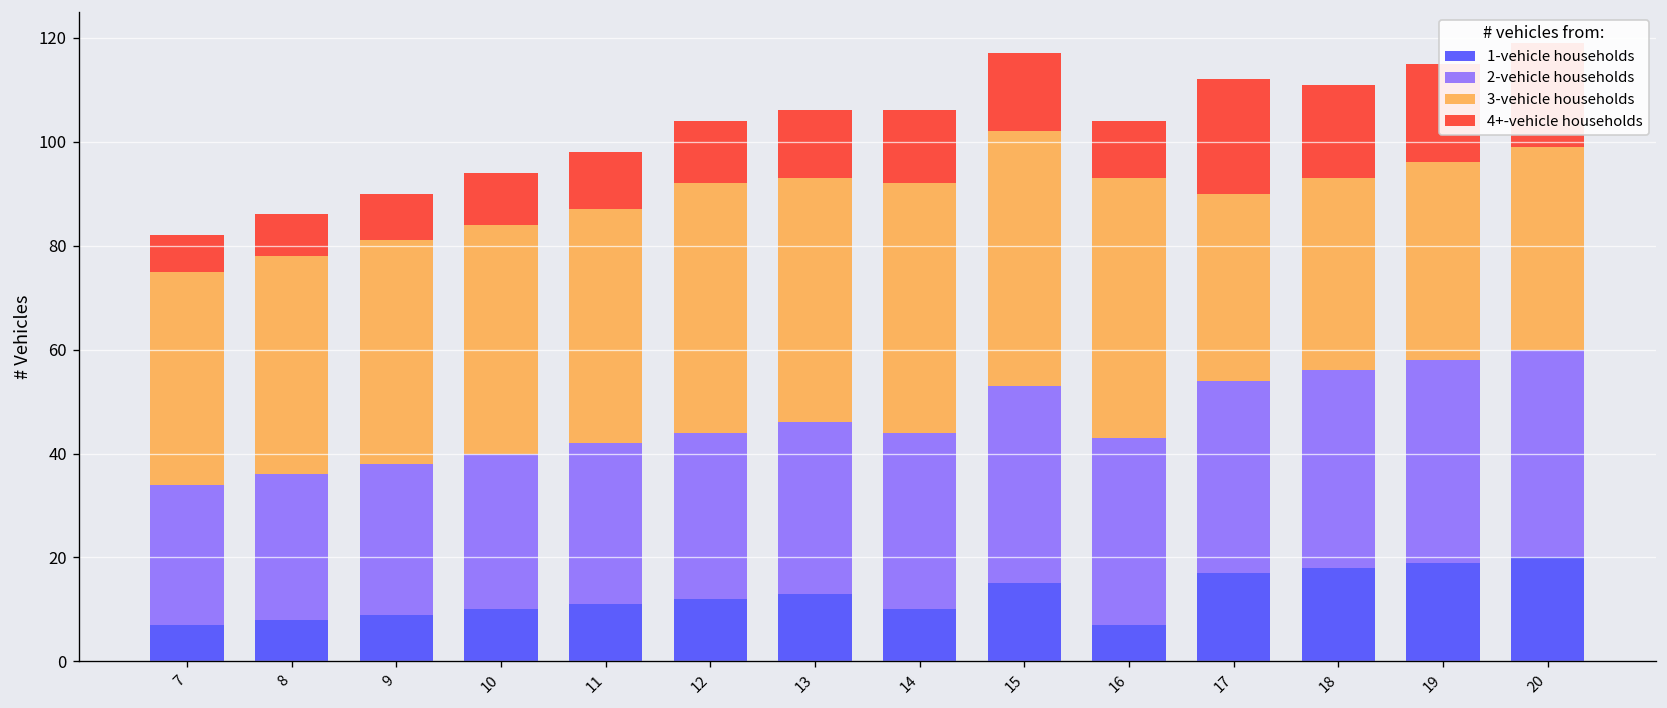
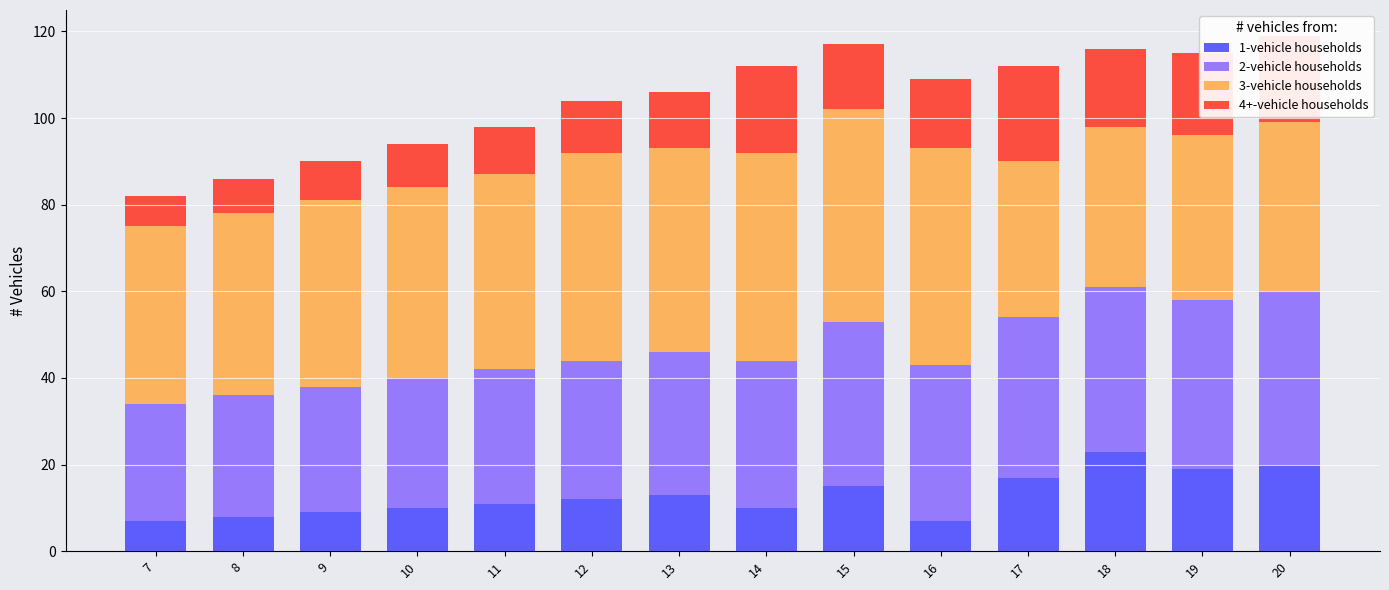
  {
    "1-vehicle households": {
      "7": 7,
      "8": 8,
      "9": 9,
      "10": 10,
      "11": 11,
      "12": 12,
      "13": 13,
      "14": 10,
      "15": 15,
      "16": 7,
      "17": 17,
-     "18": 18,
+     "18": 23,
      "19": 19,
      "20": 20
    },
    "2-vehicle households": {
      "7": 27,
      "8": 28,
      "9": 29,
      "10": 30,
      "11": 31,
      "12": 32,
      "13": 33,
      "14": 34,
      "15": 38,
      "16": 36,
      "17": 37,
      "18": 38,
      "19": 39,
      "20": 40
    },
    "3-vehicle households": {
      "7": 41,
      "8": 42,
      "9": 43,
      "10": 44,
      "11": 45,
      "12": 48,
      "13": 47,
      "14": 48,
      "15": 49,
      "16": 50,
      "17": 36,
      "18": 37,
      "19": 38,
      "20": 39
    },
    "4+-vehicle households": {
      "7": 7,
      "8": 8,
      "9": 9,
      "10": 10,
      "11": 11,
      "12": 12,
      "13": 13,
-     "14": 14,
+     "14": 20,
      "15": 15,
-     "16": 11,
+     "16": 16,
      "17": 22,
      "18": 18
    }
  }
